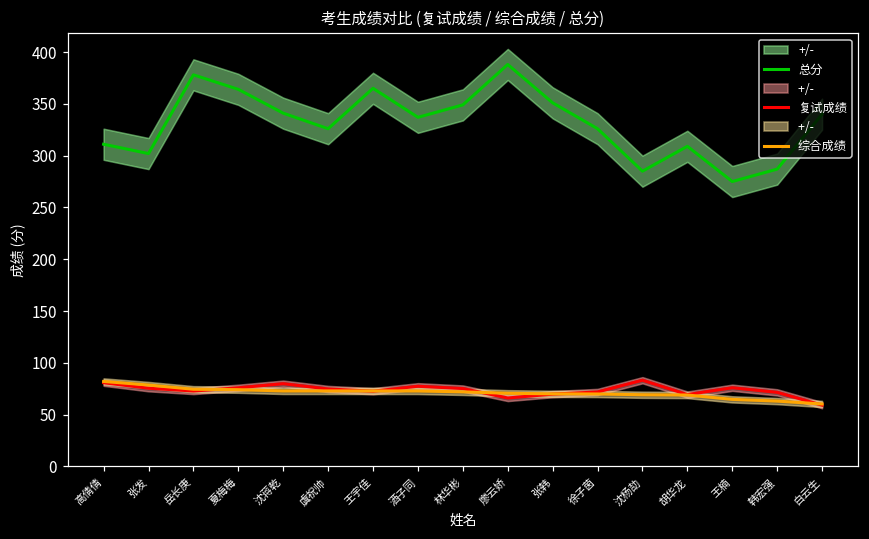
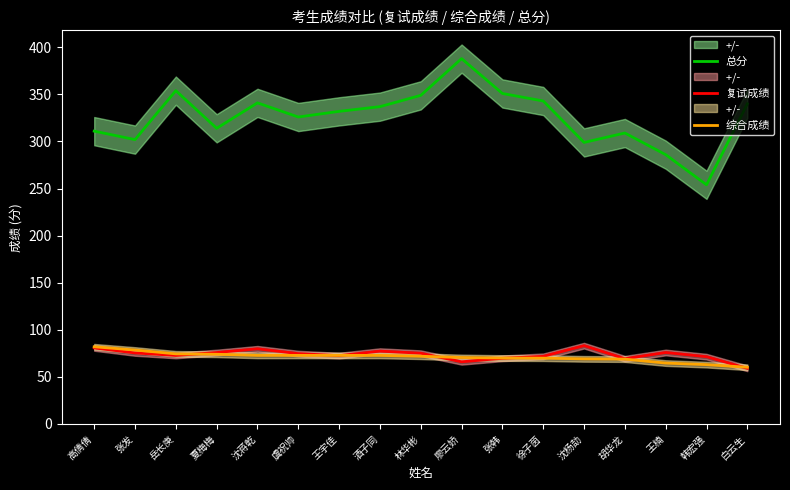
  {
    "总分": {
      "高倩倩": 310,
      "张发": 300,
-     "岳长庚": 380,
-     "夏梅梅": 360,
+     "岳长庚": 350,
+     "夏梅梅": 310,
      "沈蒋乾": 340,
      "虞祝帅": 330,
-     "王宇佳": 370,
+     "王宇佳": 330,
      "酒子同": 340,
      "林华彬": 350,
      "廖云娇": 390,
      "张韩": 350,
-     "徐子茵": 330,
-     "沈杨劼": 290,
+     "徐子茵": 340,
+     "沈杨劼": 300,
      "胡华龙": 310,
-     "王楠": 280,
-     "韩宏强": 290
+     "王楠": 290,
+     "韩宏强": 250
    },
    "复试成绩": {
      "张发": 80,
      "沈蒋乾": 80,
      "廖云娇": 70,
      "沈杨劼": 80,
      "王楠": 80,
      "韩宏强": 70
    },
    "综合成绩": {
      "沈蒋乾": 70,
      "酒子同": 70,
      "林华彬": 70,
      "沈杨劼": 70,
      "王楠": 60,
      "韩宏强": 60
    }
  }
